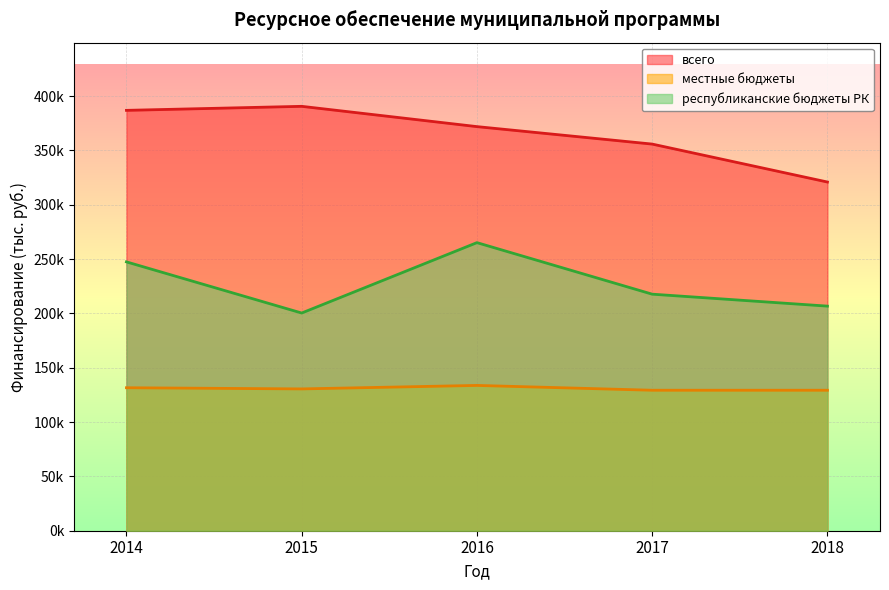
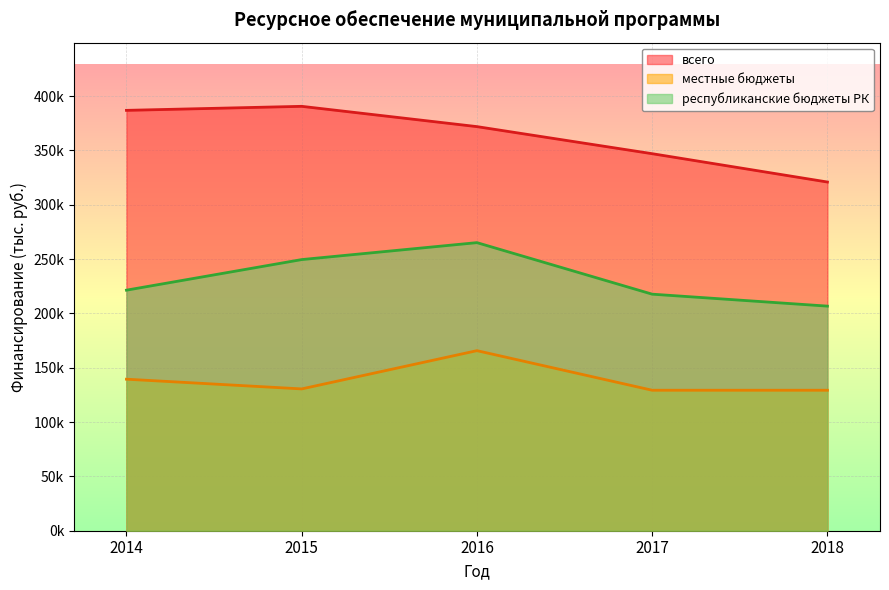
  {
    "всего": {
      "2014": 387000,
      "2015": 391000,
      "2016": 372000,
-     "2017": 356000,
+     "2017": 347000,
      "2018": 321000
    },
    "местные бюджеты": {
-     "2014": 132000,
+     "2014": 139000,
      "2015": 130000,
-     "2016": 134000,
+     "2016": 166000,
      "2017": 129000,
      "2018": 129000
    },
    "республиканские бюджеты РК": {
-     "2014": 247000,
-     "2015": 200000,
+     "2014": 221000,
+     "2015": 250000,
      "2016": 265000,
      "2017": 218000,
      "2018": 207000
    }
  }
